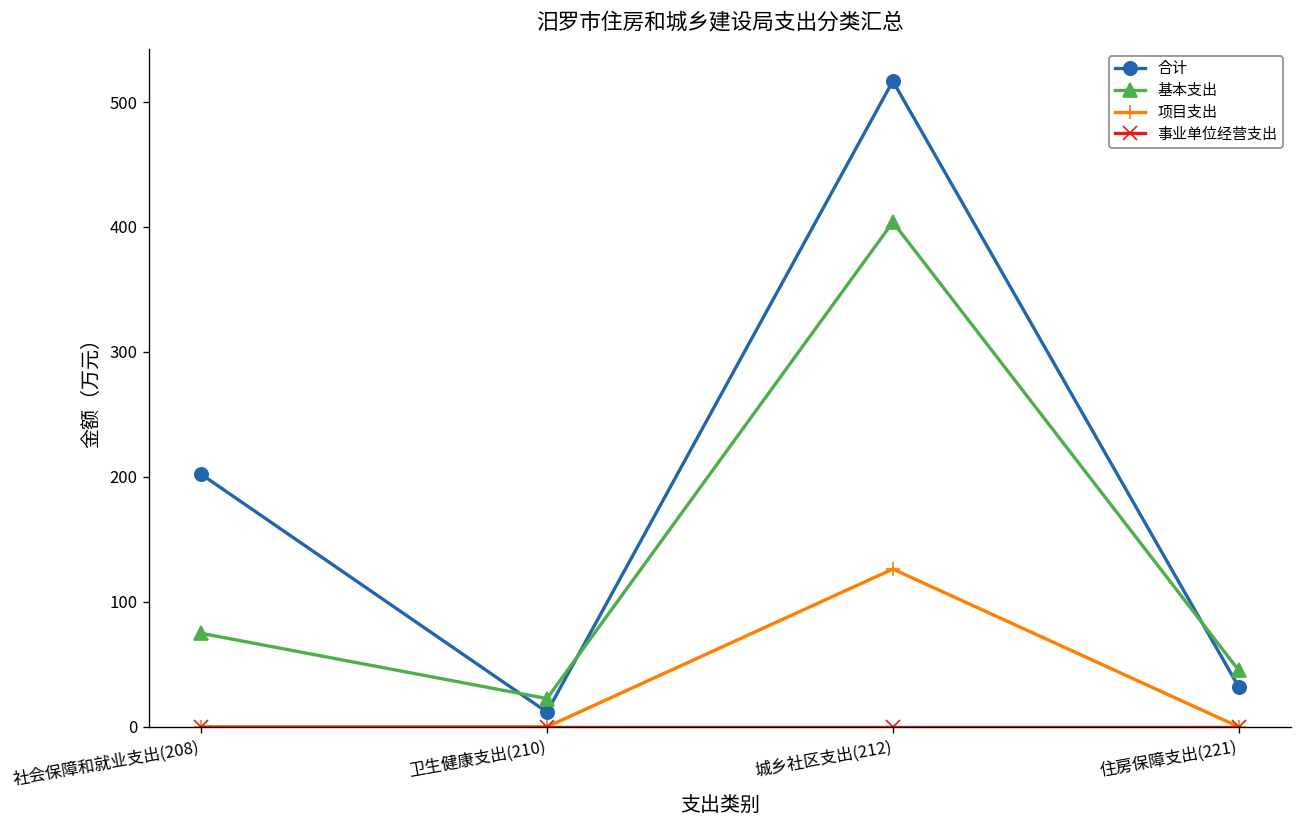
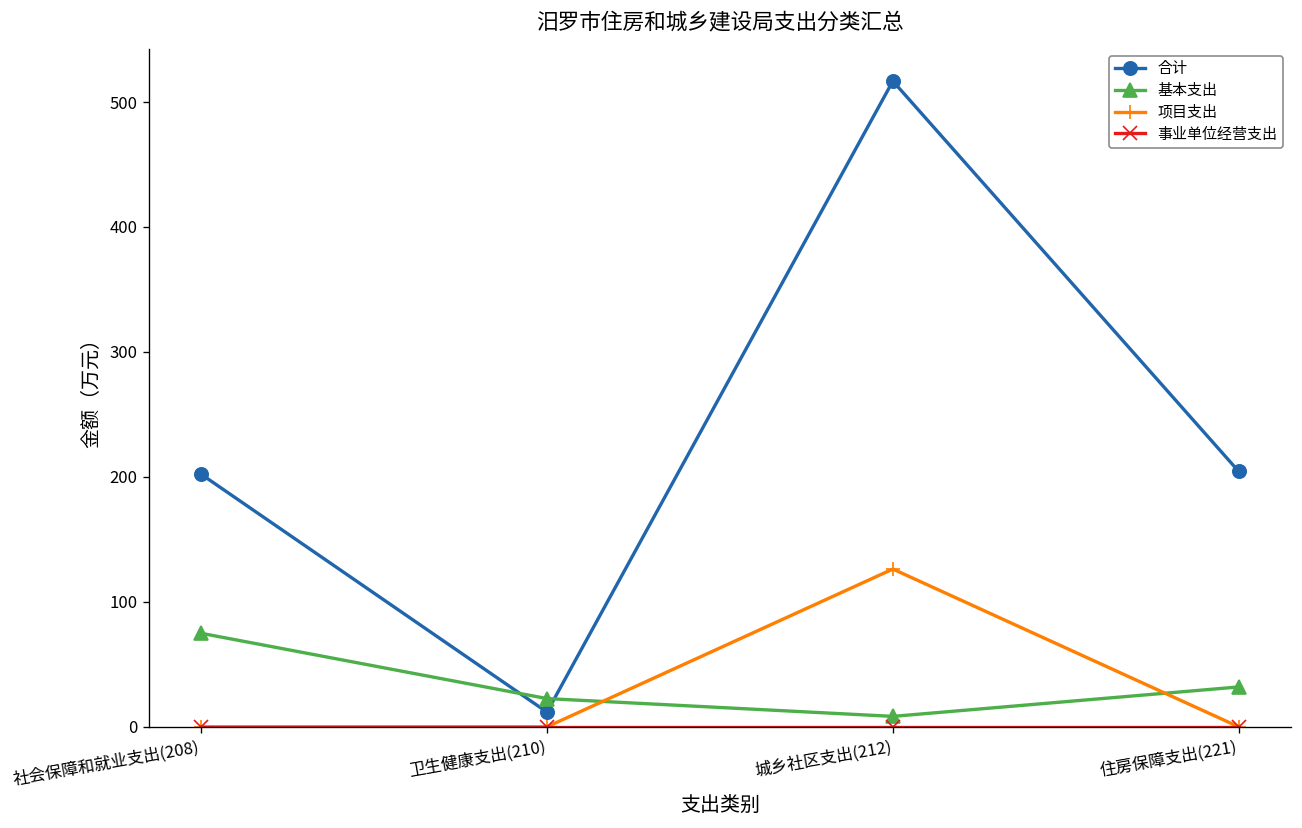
  {
    "合计": {
      "社会保障和就业支出(208)": 202,
      "卫生健康支出(210)": 12,
      "城乡社区支出(212)": 517,
-     "住房保障支出(221)": 32
+     "住房保障支出(221)": 204
    },
    "基本支出": {
      "社会保障和就业支出(208)": 75,
      "卫生健康支出(210)": 23,
-     "城乡社区支出(212)": 404,
-     "住房保障支出(221)": 45
+     "城乡社区支出(212)": 8,
+     "住房保障支出(221)": 32
    },
    "项目支出": {
      "城乡社区支出(212)": 126
    },
    "事业单位经营支出": {
      "城乡社区支出(212)": 0
    }
  }
